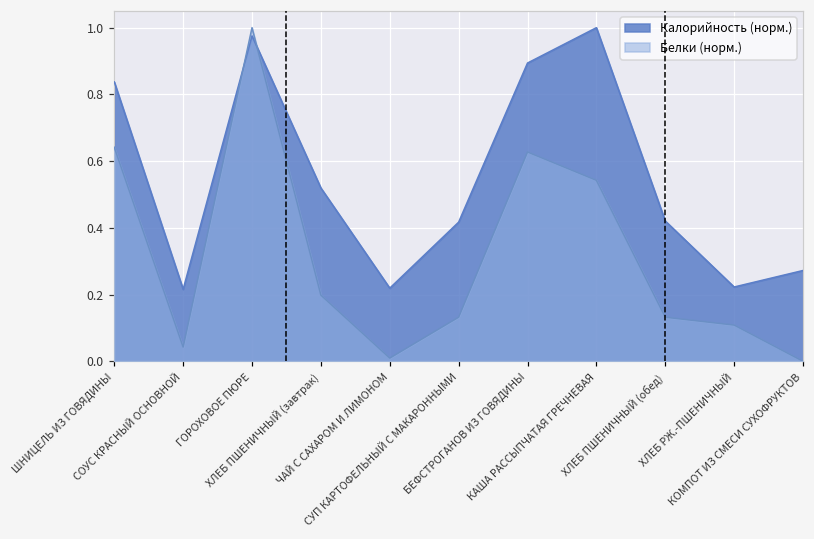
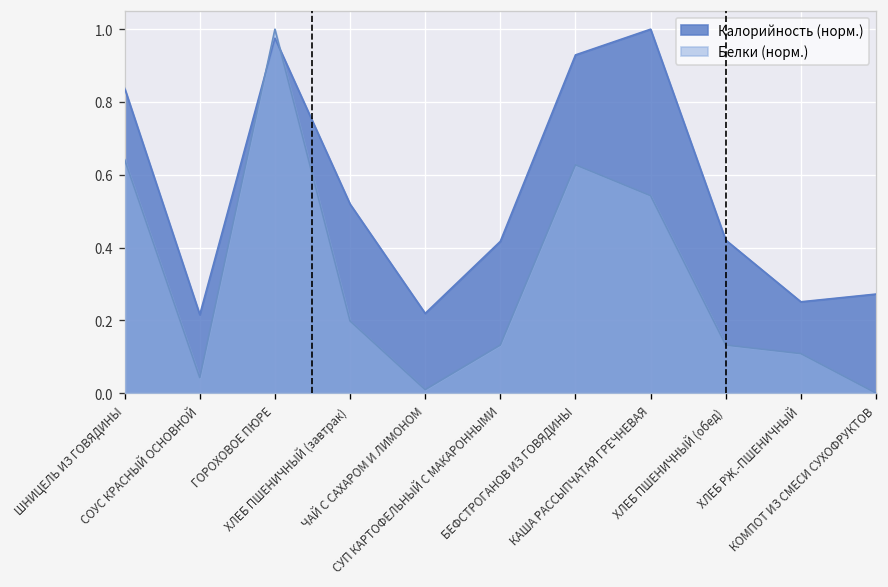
  {
    "Калорийность (норм.)": {
      "ШНИЦЕЛЬ ИЗ ГОВЯДИНЫ": 0.84,
      "СОУС КРАСНЫЙ ОСНОВНОЙ": 0.22,
      "ГОРОХОВОЕ ПЮРЕ": 0.98,
      "ХЛЕБ ПШЕНИЧНЫЙ (завтрак)": 0.52,
      "ЧАЙ С САХАРОМ И ЛИМОНОМ": 0.22,
      "СУП КАРТОФЕЛЬНЫЙ С МАКАРОННЫМИ": 0.42,
-     "БЕФСТРОГАНОВ ИЗ ГОВЯДИНЫ": 0.89,
+     "БЕФСТРОГАНОВ ИЗ ГОВЯДИНЫ": 0.93,
      "КАША РАССЫПЧАТАЯ ГРЕЧНЕВАЯ": 1.00,
      "ХЛЕБ ПШЕНИЧНЫЙ (обед)": 0.42,
-     "ХЛЕБ РЖ.-ПШЕНИЧНЫЙ": 0.22,
+     "ХЛЕБ РЖ.-ПШЕНИЧНЫЙ": 0.25,
      "КОМПОТ ИЗ СМЕСИ СУХОФРУКТОВ": 0.27
    },
    "Белки (норм.)": {
      "ШНИЦЕЛЬ ИЗ ГОВЯДИНЫ": 0.64,
      "СОУС КРАСНЫЙ ОСНОВНОЙ": 0.04,
      "ГОРОХОВОЕ ПЮРЕ": 1.00,
      "ХЛЕБ ПШЕНИЧНЫЙ (завтрак)": 0.20,
      "ЧАЙ С САХАРОМ И ЛИМОНОМ": 0.01,
      "СУП КАРТОФЕЛЬНЫЙ С МАКАРОННЫМИ": 0.13,
      "БЕФСТРОГАНОВ ИЗ ГОВЯДИНЫ": 0.63,
      "КАША РАССЫПЧАТАЯ ГРЕЧНЕВАЯ": 0.54,
      "ХЛЕБ ПШЕНИЧНЫЙ (обед)": 0.13,
      "ХЛЕБ РЖ.-ПШЕНИЧНЫЙ": 0.11,
      "КОМПОТ ИЗ СМЕСИ СУХОФРУКТОВ": 0.00
    }
  }
